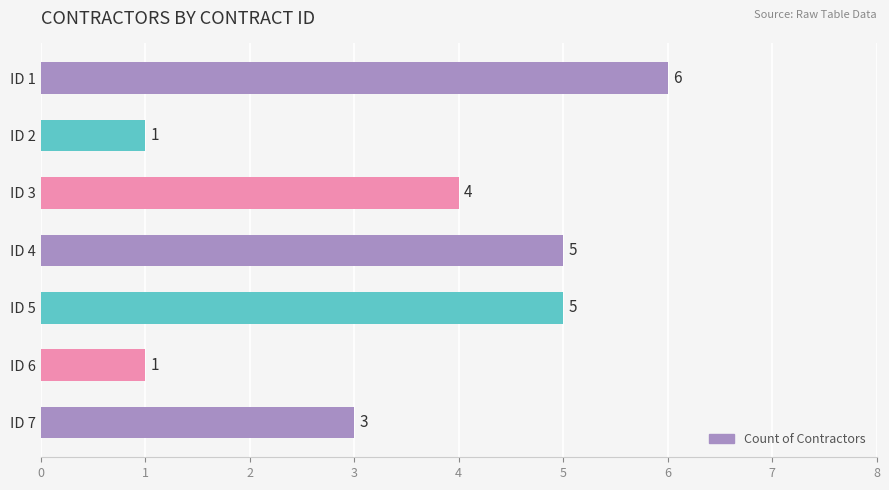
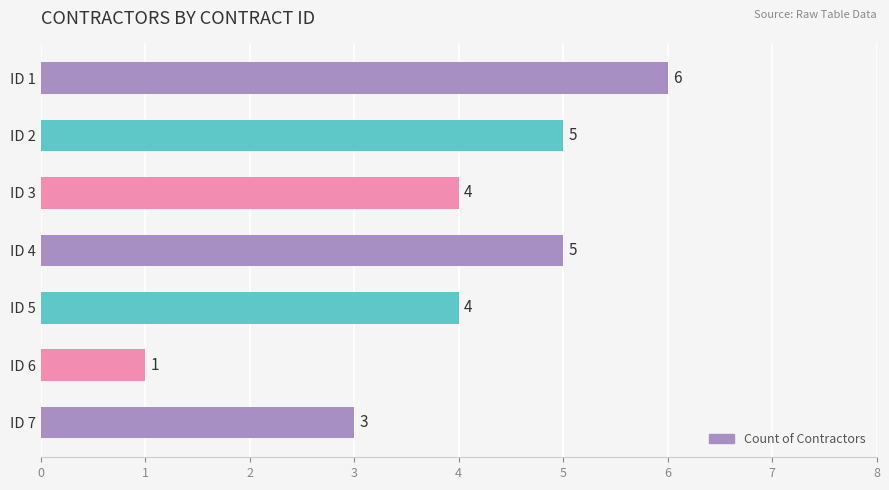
  {
    "ID 1": 6,
-   "ID 2": 1,
+   "ID 2": 5,
    "ID 3": 4,
    "ID 4": 5,
-   "ID 5": 5,
+   "ID 5": 4,
    "ID 6": 1,
    "ID 7": 3
  }
